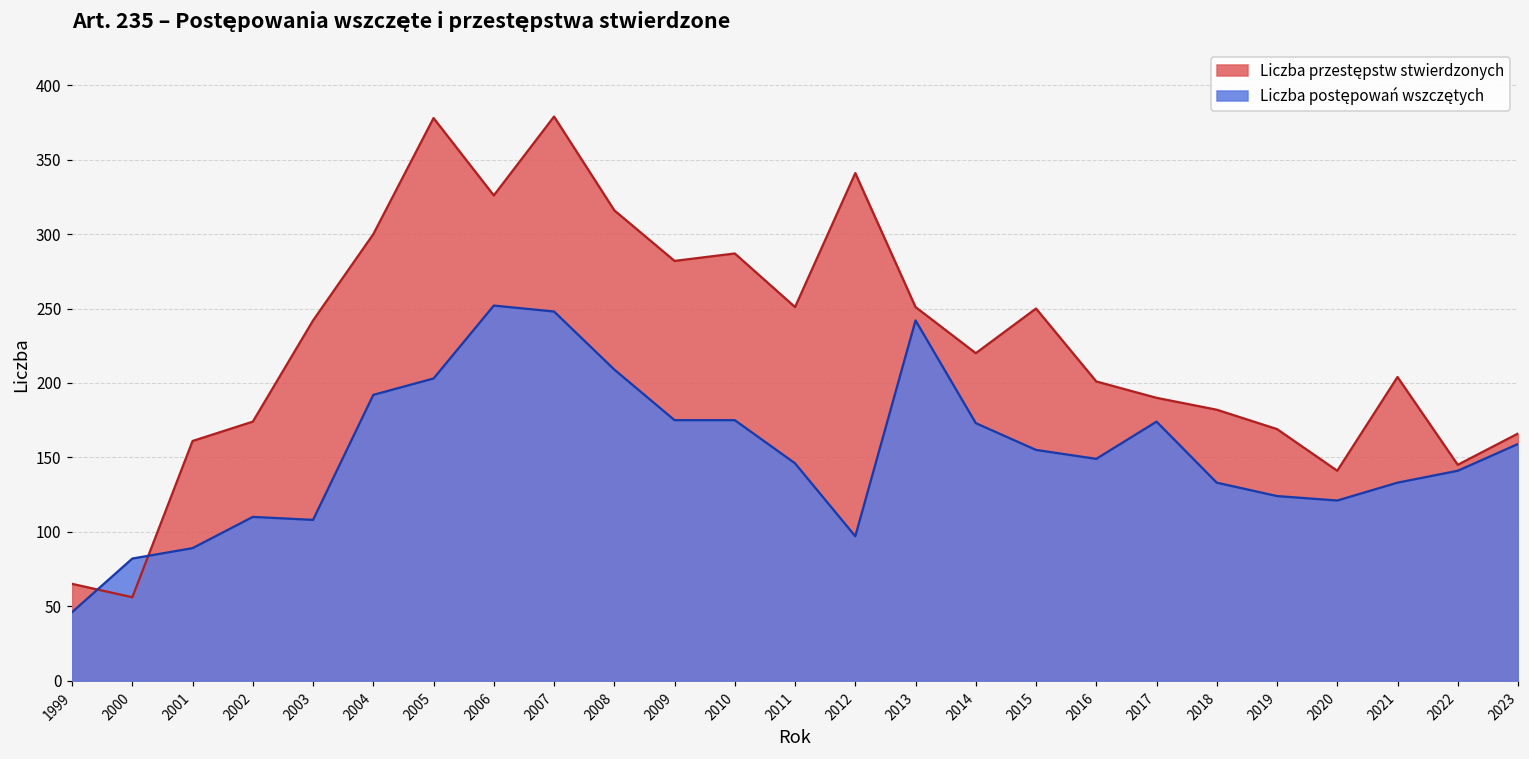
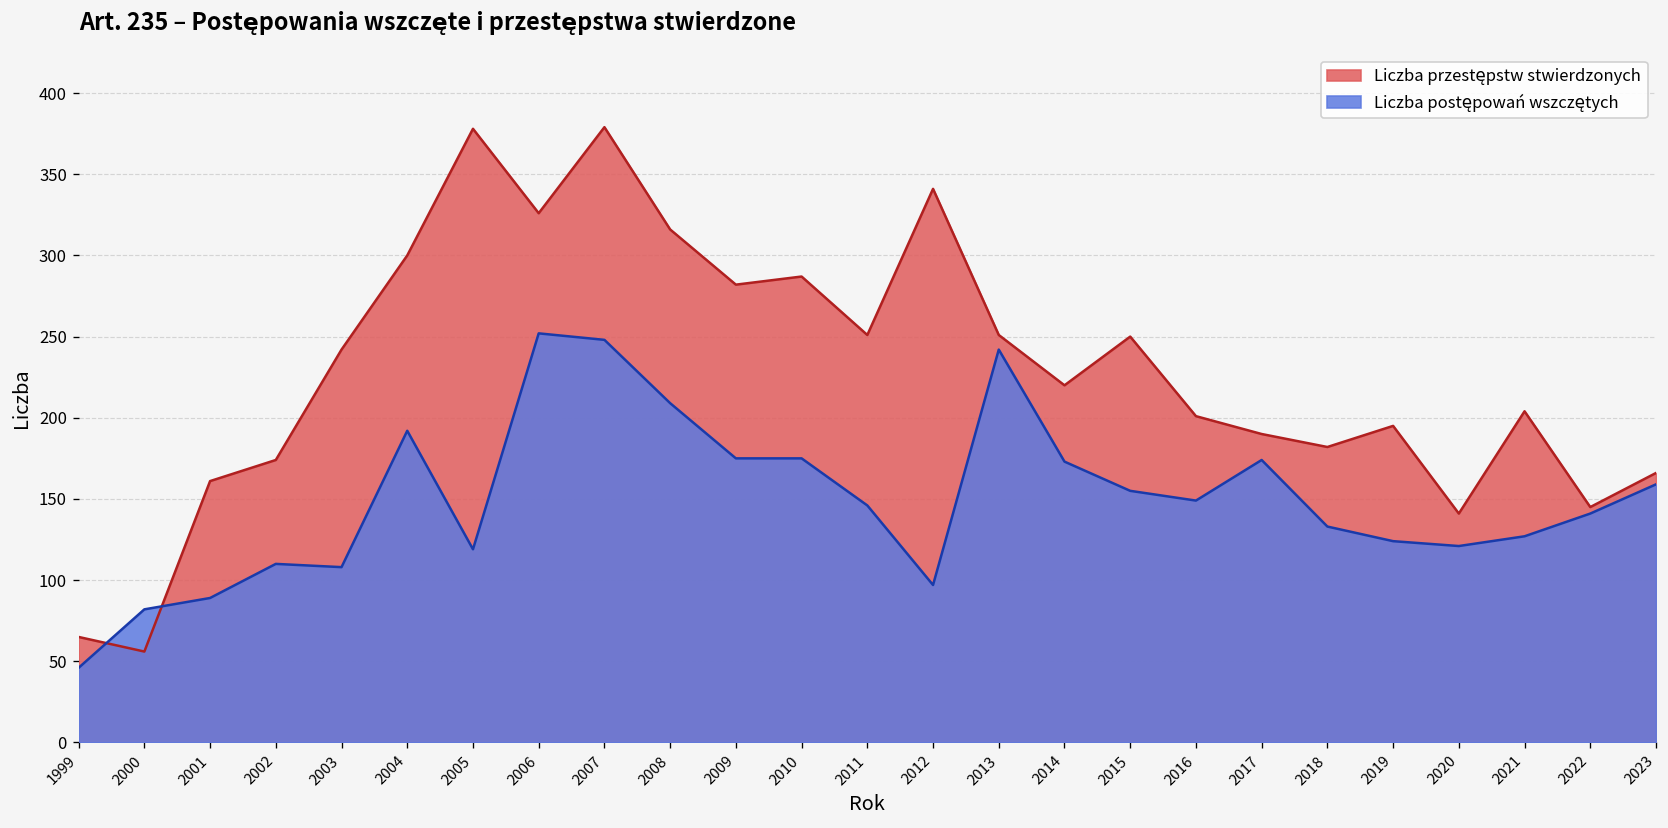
  {
    "Liczba przestępstw stwierdzonych": {
      "1999": 65,
      "2000": 56,
      "2001": 161,
      "2002": 174,
      "2003": 242,
      "2004": 300,
      "2005": 378,
      "2006": 326,
      "2007": 379,
      "2008": 316,
      "2009": 282,
      "2010": 287,
      "2011": 251,
      "2012": 341,
      "2013": 251,
      "2014": 220,
      "2015": 250,
      "2016": 201,
      "2017": 190,
      "2018": 182,
-     "2019": 169,
+     "2019": 195,
      "2020": 141,
      "2021": 204,
      "2022": 145,
      "2023": 166
    },
    "Liczba postępowań wszczętych": {
      "1999": 46,
      "2000": 82,
      "2001": 89,
      "2002": 110,
      "2003": 108,
      "2004": 192,
-     "2005": 203,
+     "2005": 119,
      "2006": 252,
      "2007": 248,
      "2008": 209,
      "2009": 175,
      "2010": 175,
      "2011": 146,
      "2012": 97,
      "2013": 242,
      "2014": 173,
      "2015": 155,
      "2016": 149,
      "2017": 174,
      "2018": 133,
      "2019": 124,
      "2020": 121,
-     "2021": 133,
+     "2021": 127,
      "2022": 141,
      "2023": 159
    }
  }
